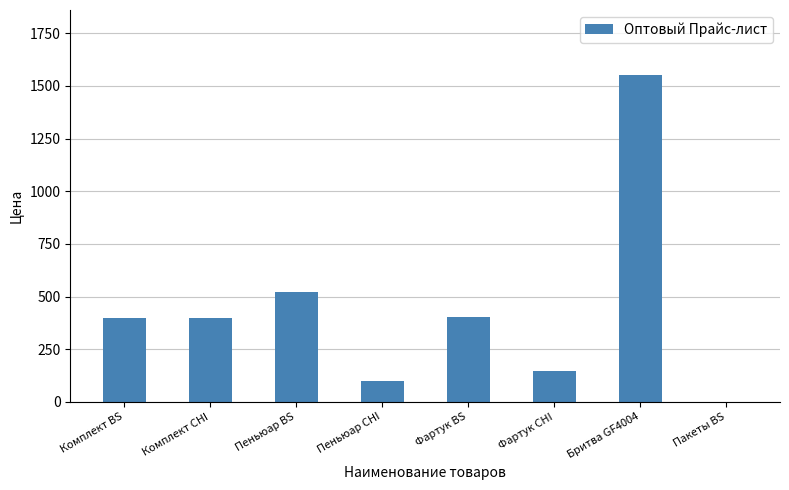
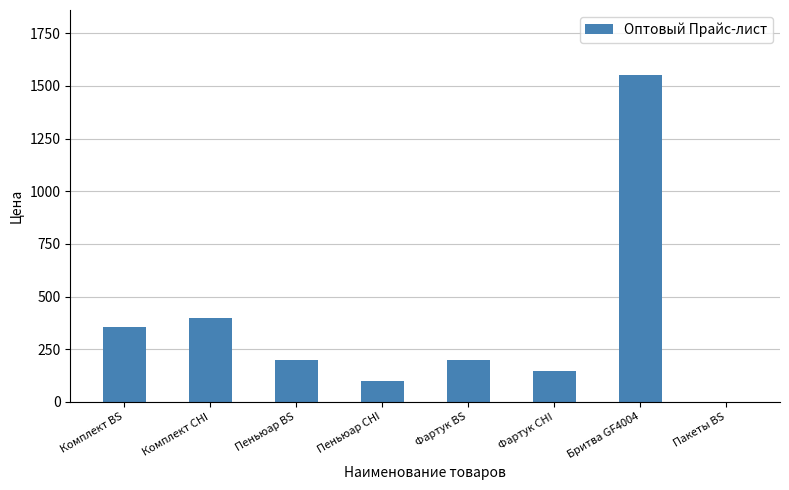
  {
-   "Комплект BS": 400,
+   "Комплект BS": 360,
    "Комплект CHI": 400,
-   "Пеньюар BS": 520,
+   "Пеньюар BS": 200,
    "Пеньюар CHI": 100,
-   "Фартук BS": 400,
+   "Фартук BS": 200,
    "Фартук CHI": 150,
    "Бритва GF4004": 1550
  }
